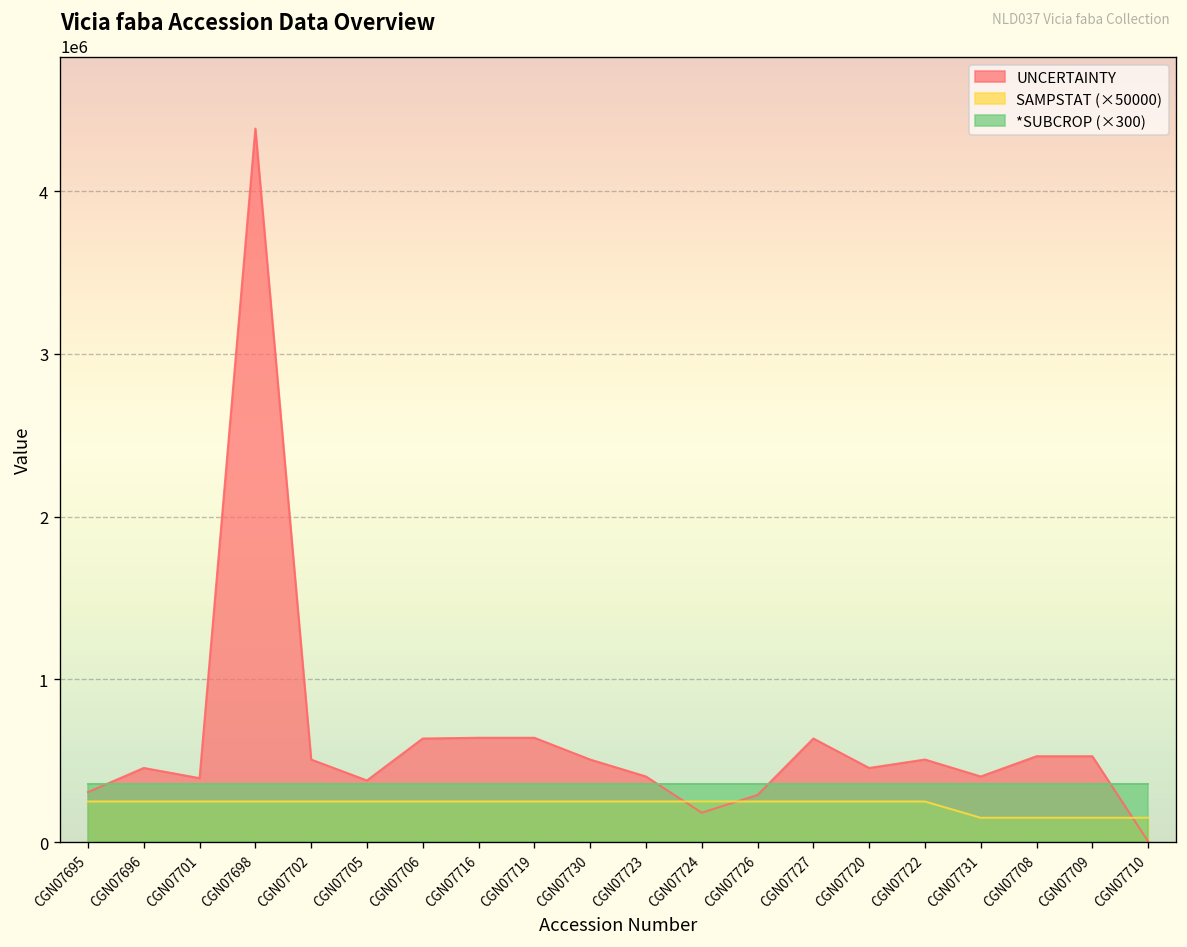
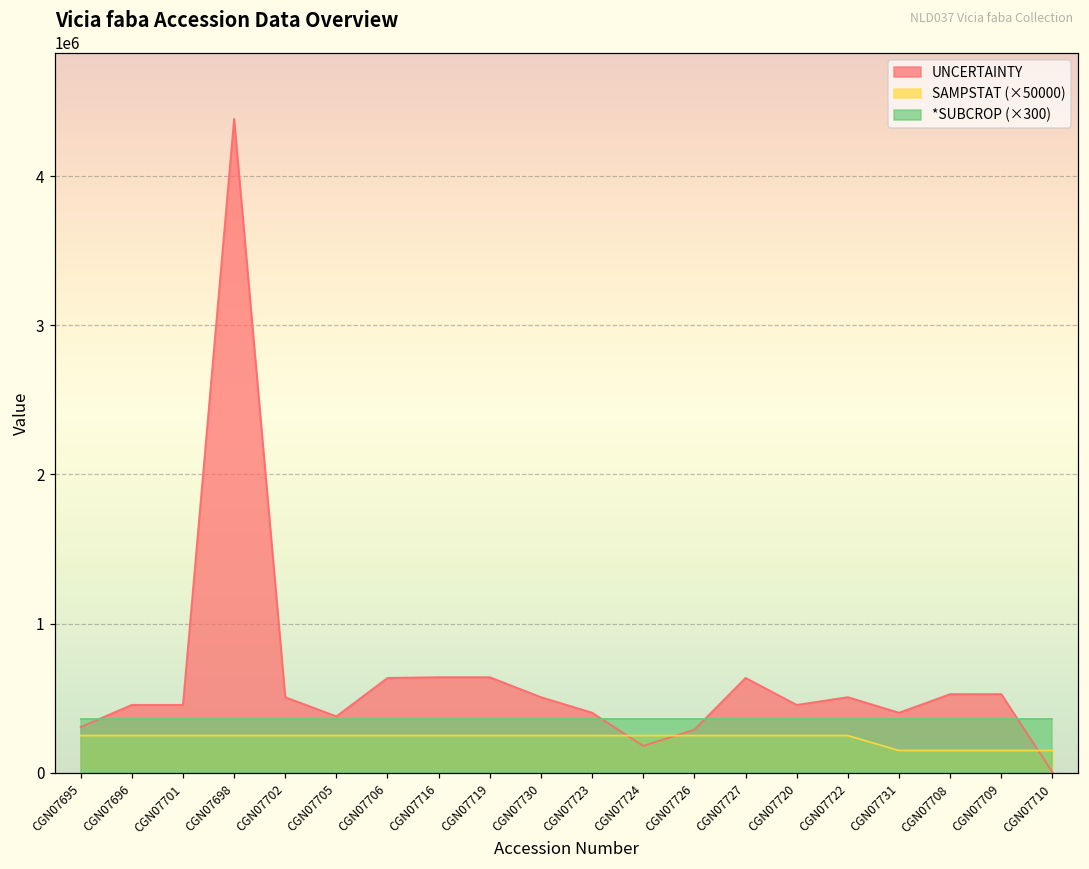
  {
    "UNCERTAINTY": {
      "CGN07695": 310000,
      "CGN07696": 460000,
-     "CGN07701": 390000,
+     "CGN07701": 460000,
      "CGN07698": 4380000,
      "CGN07702": 510000,
      "CGN07705": 380000,
      "CGN07706": 640000,
      "CGN07716": 640000,
      "CGN07719": 640000,
      "CGN07730": 510000,
      "CGN07723": 400000,
      "CGN07724": 180000,
      "CGN07726": 290000,
      "CGN07727": 640000,
      "CGN07720": 460000,
      "CGN07722": 510000,
      "CGN07731": 400000,
      "CGN07708": 530000,
      "CGN07709": 530000,
      "CGN07710": 10000
    },
    "SAMPSTAT (×50000)": {
      "CGN07695": 250000,
      "CGN07696": 250000,
      "CGN07701": 250000,
      "CGN07698": 250000,
      "CGN07702": 250000,
      "CGN07705": 250000,
      "CGN07706": 250000,
      "CGN07716": 250000,
      "CGN07719": 250000,
      "CGN07730": 250000,
      "CGN07723": 250000,
      "CGN07724": 250000,
      "CGN07726": 250000,
      "CGN07727": 250000,
      "CGN07720": 250000,
      "CGN07722": 250000,
      "CGN07731": 150000,
      "CGN07708": 150000,
      "CGN07709": 150000,
      "CGN07710": 150000
    },
    "*SUBCROP (×300)": {
      "CGN07695": 360000,
      "CGN07696": 360000,
      "CGN07701": 360000,
      "CGN07698": 360000,
      "CGN07702": 360000,
      "CGN07705": 360000,
      "CGN07706": 360000,
      "CGN07716": 360000,
      "CGN07719": 360000,
      "CGN07730": 360000,
      "CGN07723": 360000,
      "CGN07724": 360000,
      "CGN07726": 360000,
      "CGN07727": 360000,
      "CGN07720": 360000,
      "CGN07722": 360000,
      "CGN07731": 360000,
      "CGN07708": 360000,
      "CGN07709": 360000,
      "CGN07710": 360000
    }
  }
